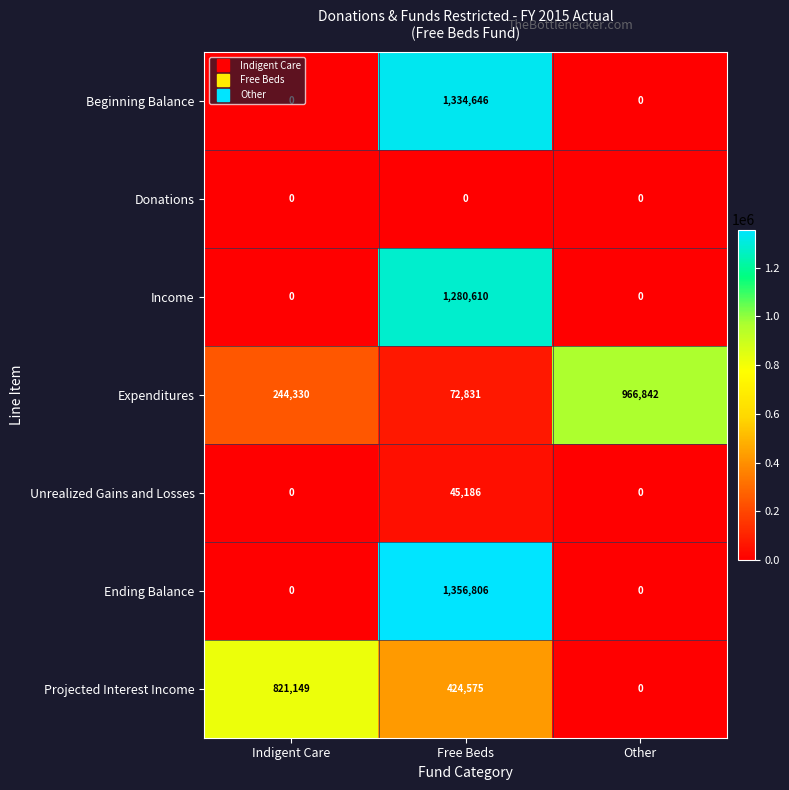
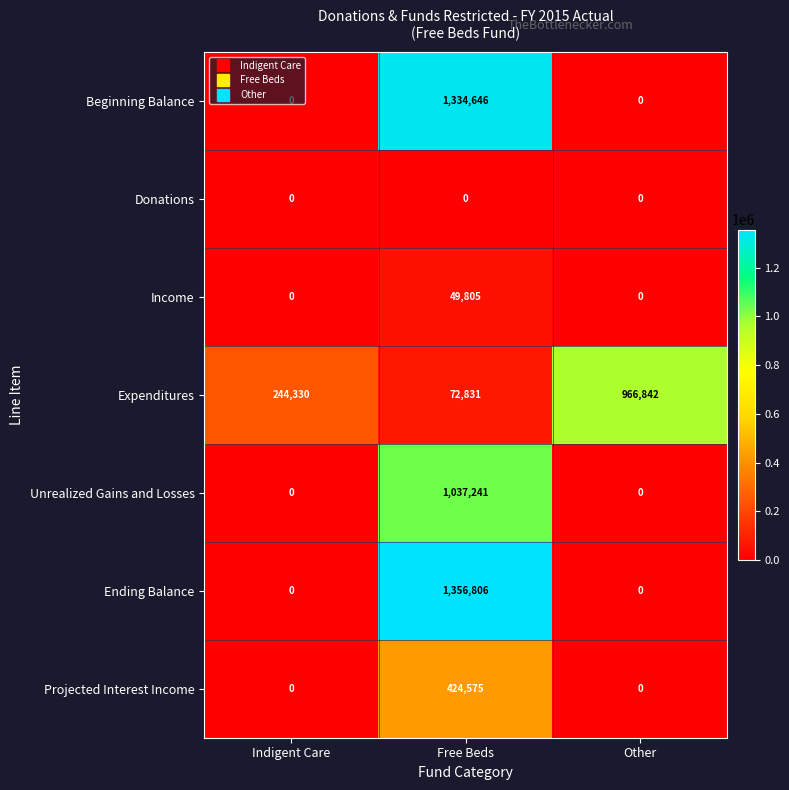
  {
    "Beginning Balance": {
      "Free Beds": "1,334,646",
      "Other": "0"
    },
    "Donations": {
      "Indigent Care": "0",
      "Free Beds": "0",
      "Other": "0"
    },
    "Income": {
      "Indigent Care": "0",
-     "Free Beds": "1,280,610",
+     "Free Beds": "49,805",
      "Other": "0"
    },
    "Expenditures": {
      "Indigent Care": "244,330",
      "Free Beds": "72,831",
      "Other": "966,842"
    },
    "Unrealized Gains and Losses": {
      "Indigent Care": "0",
-     "Free Beds": "45,186",
+     "Free Beds": "1,037,241",
      "Other": "0"
    },
    "Ending Balance": {
      "Indigent Care": "0",
      "Free Beds": "1,356,806",
      "Other": "0"
    },
    "Projected Interest Income": {
-     "Indigent Care": "821,149",
+     "Indigent Care": "0",
      "Free Beds": "424,575",
      "Other": "0"
    }
  }
